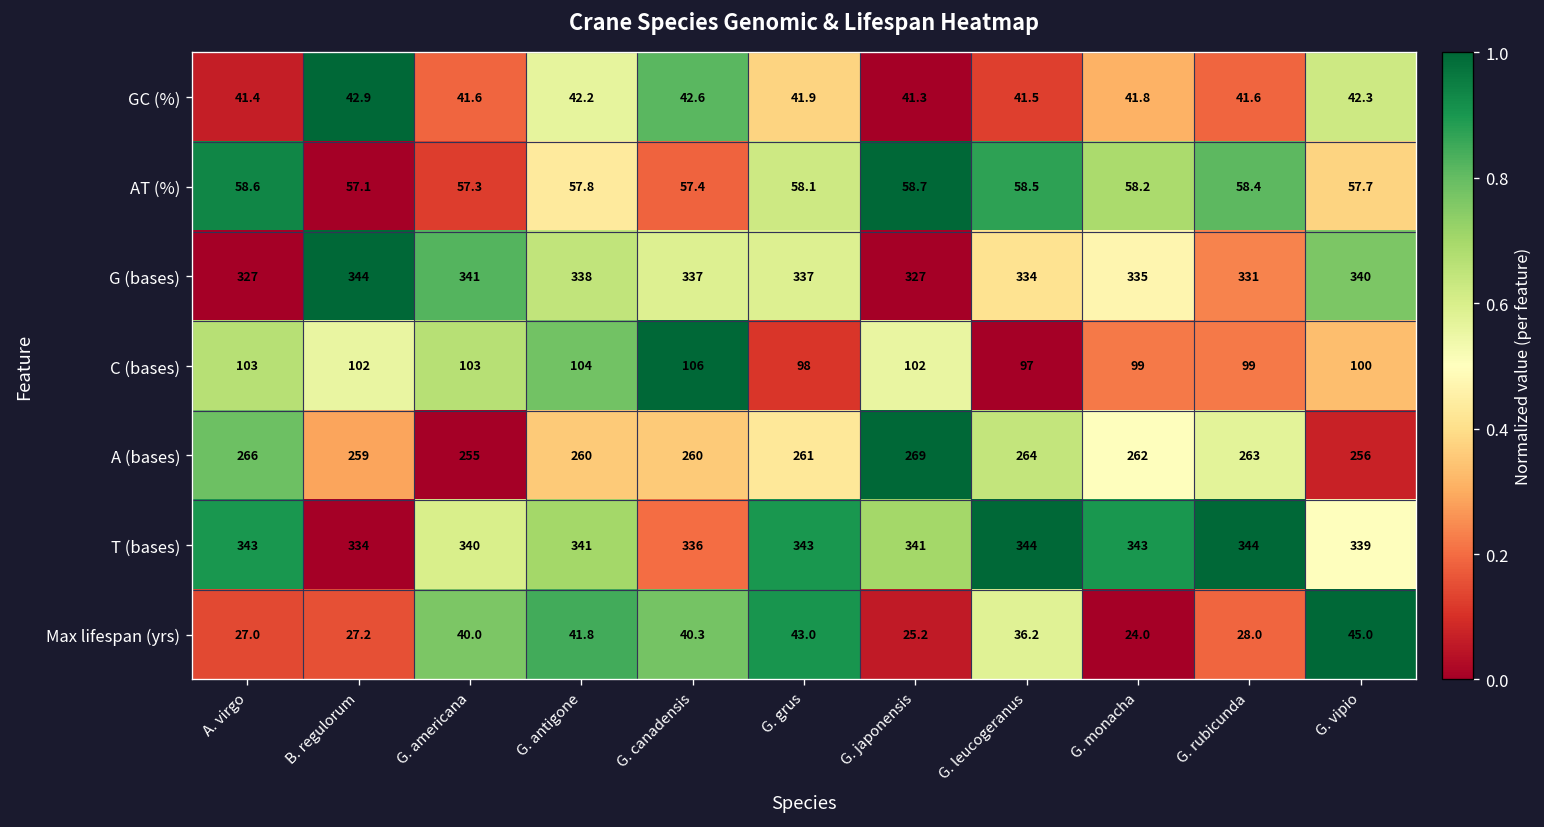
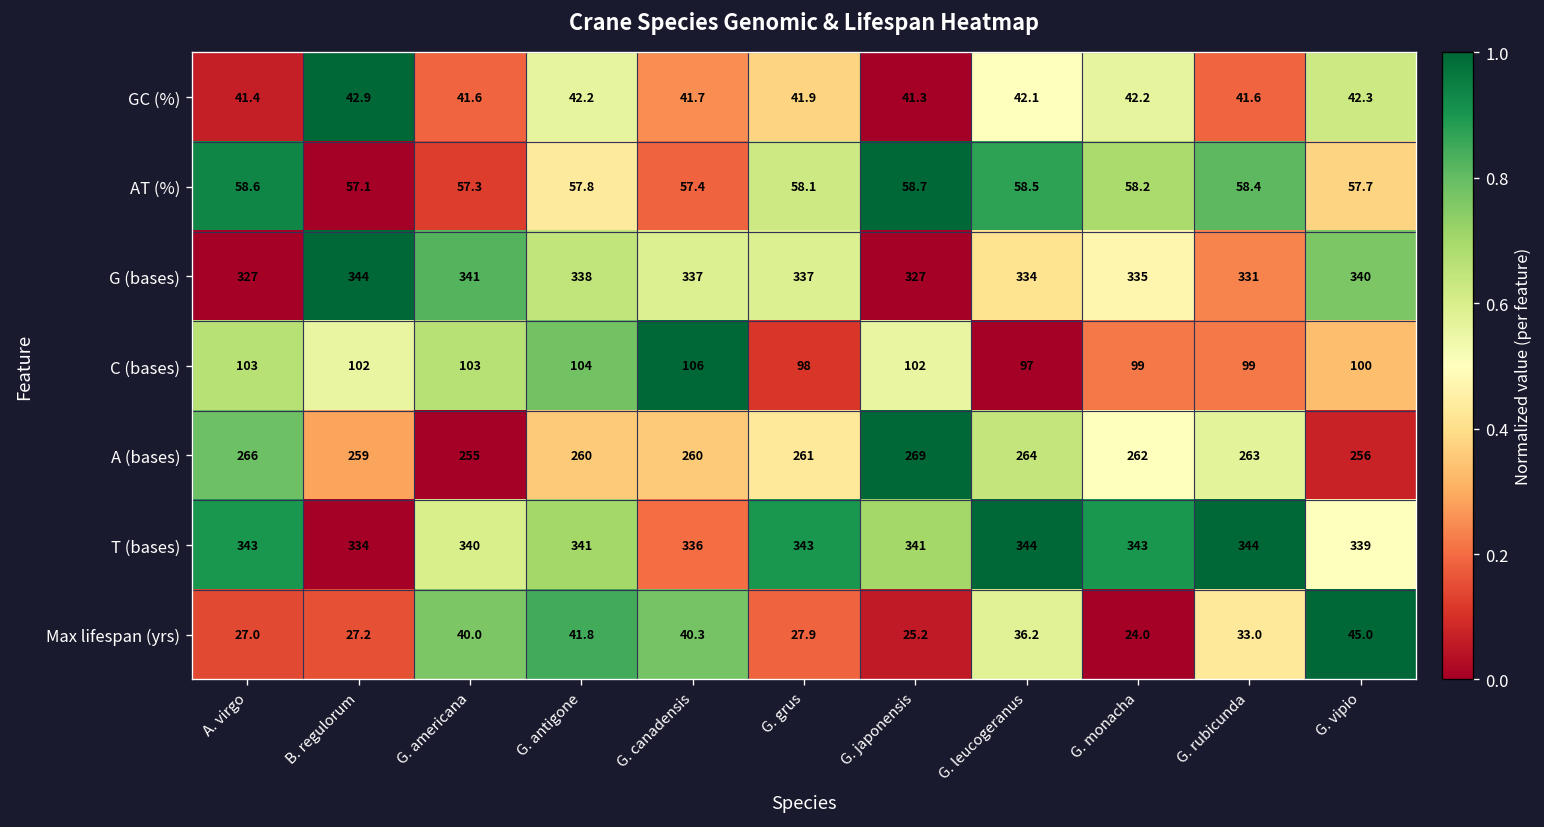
  {
    "GC (%)": {
      "A. virgo": 41.4,
      "B. regulorum": 42.9,
      "G. americana": 41.6,
      "G. antigone": 42.2,
-     "G. canadensis": 42.6,
+     "G. canadensis": 41.7,
      "G. grus": 41.9,
      "G. japonensis": 41.3,
-     "G. leucogeranus": 41.5,
-     "G. monacha": 41.8,
+     "G. leucogeranus": 42.1,
+     "G. monacha": 42.2,
      "G. rubicunda": 41.6,
      "G. vipio": 42.3
    },
    "AT (%)": {
      "A. virgo": 58.6,
      "B. regulorum": 57.1,
      "G. americana": 57.3,
      "G. antigone": 57.8,
      "G. canadensis": 57.4,
      "G. grus": 58.1,
      "G. japonensis": 58.7,
      "G. leucogeranus": 58.5,
      "G. monacha": 58.2,
      "G. rubicunda": 58.4,
      "G. vipio": 57.7
    },
    "G (bases)": {
      "A. virgo": 327,
      "B. regulorum": 344,
      "G. americana": 341,
      "G. antigone": 338,
      "G. canadensis": 337,
      "G. grus": 337,
      "G. japonensis": 327,
      "G. leucogeranus": 334,
      "G. monacha": 335,
      "G. rubicunda": 331,
      "G. vipio": 340
    },
    "C (bases)": {
      "A. virgo": 103,
      "B. regulorum": 102,
      "G. americana": 103,
      "G. antigone": 104,
      "G. canadensis": 106,
      "G. grus": 98,
      "G. japonensis": 102,
      "G. leucogeranus": 97,
      "G. monacha": 99,
      "G. rubicunda": 99,
      "G. vipio": 100
    },
    "A (bases)": {
      "A. virgo": 266,
      "B. regulorum": 259,
      "G. americana": 255,
      "G. antigone": 260,
      "G. canadensis": 260,
      "G. grus": 261,
      "G. japonensis": 269,
      "G. leucogeranus": 264,
      "G. monacha": 262,
      "G. rubicunda": 263,
      "G. vipio": 256
    },
    "T (bases)": {
      "A. virgo": 343,
      "B. regulorum": 334,
      "G. americana": 340,
      "G. antigone": 341,
      "G. canadensis": 336,
      "G. grus": 343,
      "G. japonensis": 341,
      "G. leucogeranus": 344,
      "G. monacha": 343,
      "G. rubicunda": 344,
      "G. vipio": 339
    },
    "Max lifespan (yrs)": {
      "A. virgo": 27.0,
      "B. regulorum": 27.2,
      "G. americana": 40.0,
      "G. antigone": 41.8,
      "G. canadensis": 40.3,
-     "G. grus": 43.0,
+     "G. grus": 27.9,
      "G. japonensis": 25.2,
      "G. leucogeranus": 36.2,
      "G. monacha": 24.0,
-     "G. rubicunda": 28.0,
+     "G. rubicunda": 33.0,
      "G. vipio": 45.0
    }
  }
